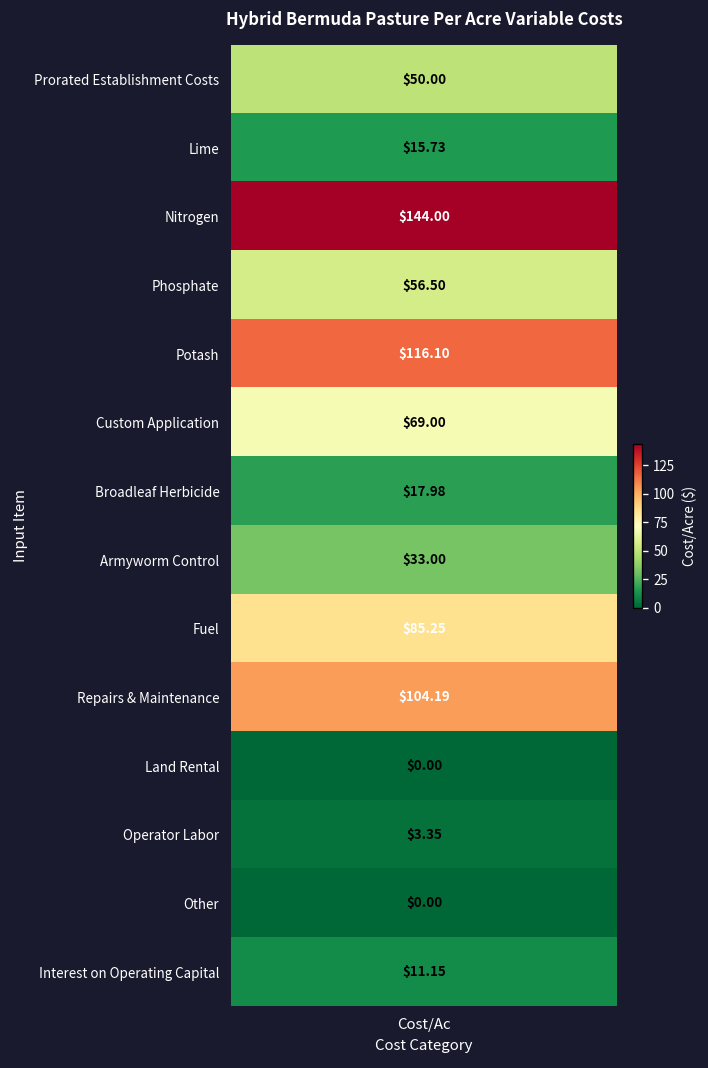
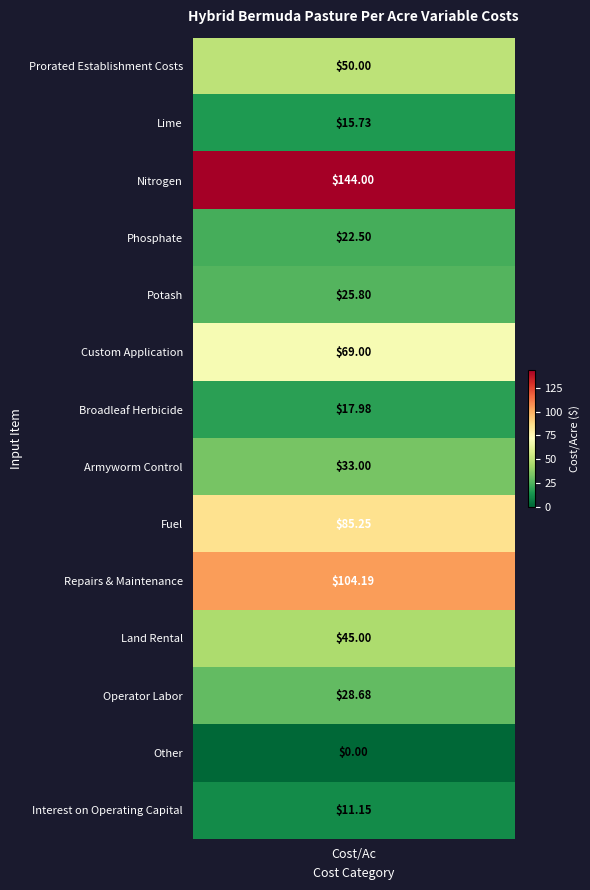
  {
    "Prorated Establishment Costs": {
      "Cost/Ac": "$50.00"
    },
    "Lime": {
      "Cost/Ac": "$15.73"
    },
    "Nitrogen": {
      "Cost/Ac": "$144.00"
    },
    "Phosphate": {
-     "Cost/Ac": "$56.50"
+     "Cost/Ac": "$22.50"
    },
    "Potash": {
-     "Cost/Ac": "$116.10"
+     "Cost/Ac": "$25.80"
    },
    "Custom Application": {
      "Cost/Ac": "$69.00"
    },
    "Broadleaf Herbicide": {
      "Cost/Ac": "$17.98"
    },
    "Armyworm Control": {
      "Cost/Ac": "$33.00"
    },
    "Fuel": {
      "Cost/Ac": "$85.25"
    },
    "Repairs & Maintenance": {
      "Cost/Ac": "$104.19"
    },
    "Land Rental": {
-     "Cost/Ac": "$0.00"
+     "Cost/Ac": "$45.00"
    },
    "Operator Labor": {
-     "Cost/Ac": "$3.35"
+     "Cost/Ac": "$28.68"
    },
    "Other": {
      "Cost/Ac": "$0.00"
    },
    "Interest on Operating Capital": {
      "Cost/Ac": "$11.15"
    }
  }
